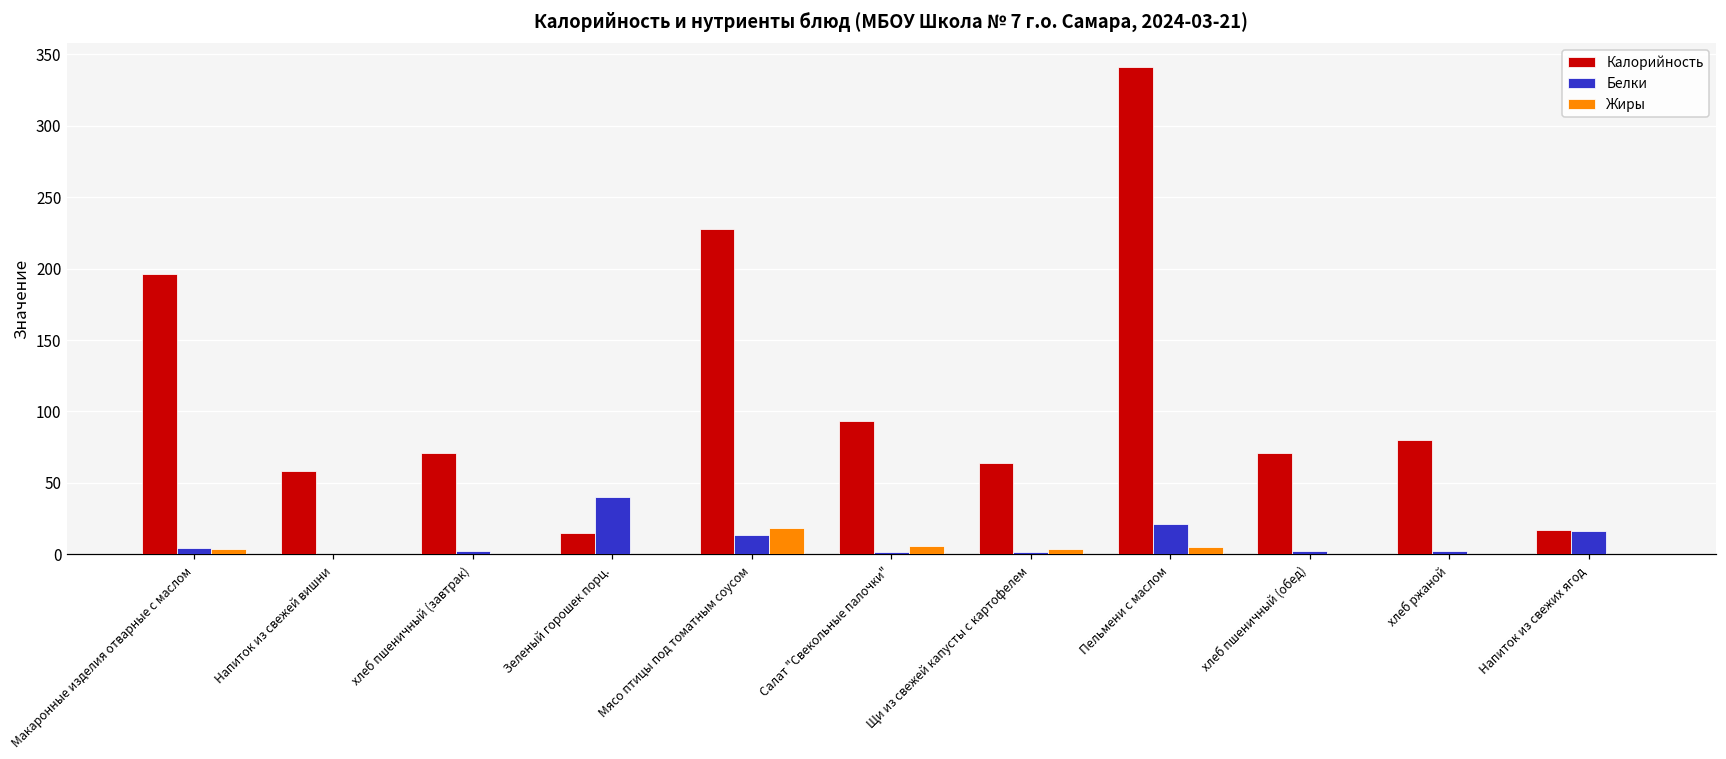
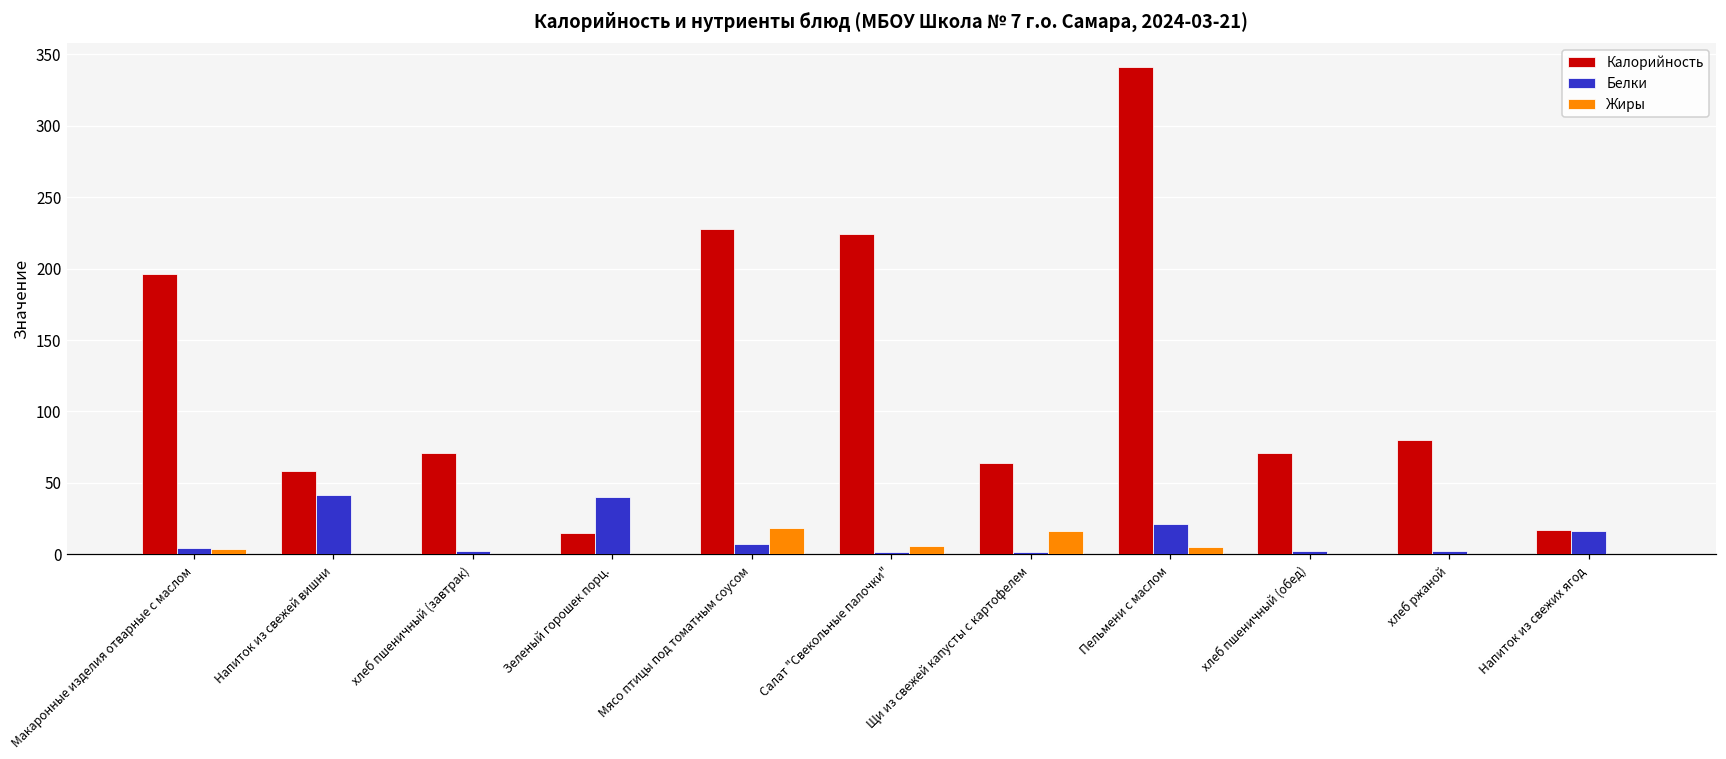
  {
    "Калорийность": {
      "Макаронные изделия отварные с маслом": 196,
      "Напиток из свежей вишни": 58,
      "хлеб пшеничный (завтрак)": 71,
      "Зеленый горошек порц.": 15,
      "Мясо птицы под томатным соусом": 228,
-     "Салат \"Свекольные палочки\"": 93,
+     "Салат \"Свекольные палочки\"": 224,
      "Щи из свежей капусты с картофелем": 64,
      "Пельмени с маслом": 341,
      "хлеб пшеничный (обед)": 71,
      "хлеб ржаной": 80,
      "Напиток из свежих ягод": 17
    },
    "Белки": {
      "Макаронные изделия отварные с маслом": 4,
-     "Напиток из свежей вишни": 0,
+     "Напиток из свежей вишни": 42,
      "хлеб пшеничный (завтрак)": 2,
      "Зеленый горошек порц.": 40,
-     "Мясо птицы под томатным соусом": 13,
+     "Мясо птицы под томатным соусом": 7,
      "Пельмени с маслом": 21,
      "хлеб пшеничный (обед)": 2,
      "хлеб ржаной": 2,
      "Напиток из свежих ягод": 16
    },
    "Жиры": {
      "Макаронные изделия отварные с маслом": 3,
      "Мясо птицы под томатным соусом": 18,
      "Салат \"Свекольные палочки\"": 6,
-     "Щи из свежей капусты с картофелем": 4,
+     "Щи из свежей капусты с картофелем": 16,
      "Пельмени с маслом": 5
    }
  }
